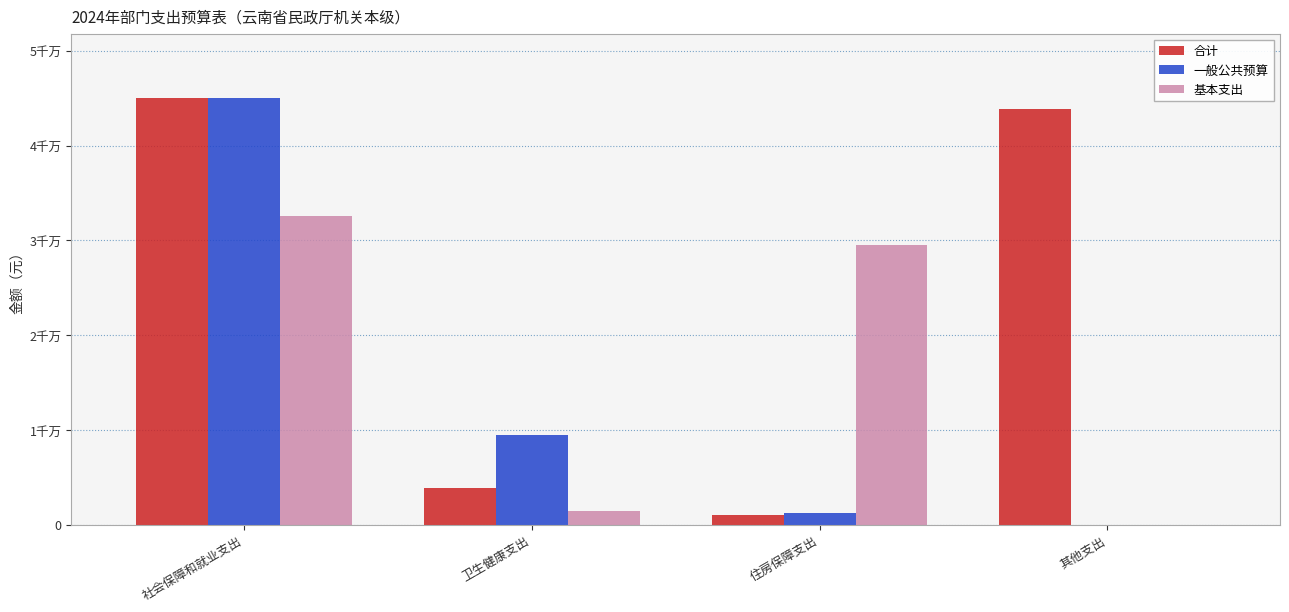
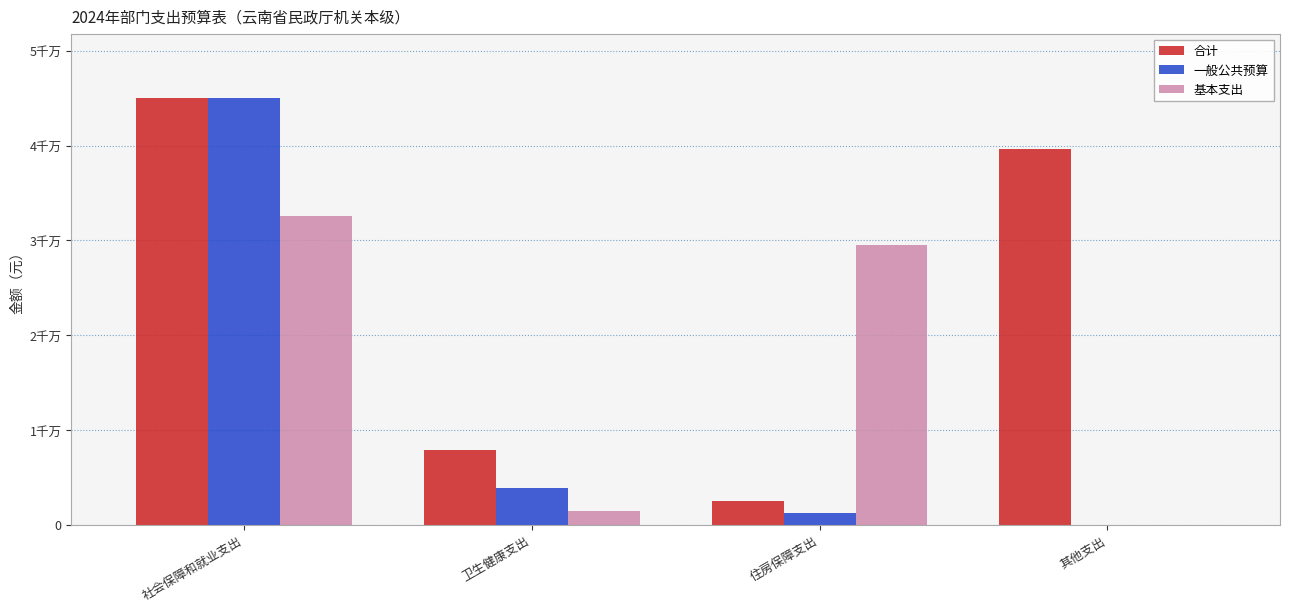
  {
    "合计": {
      "社会保障和就业支出": "4.5千万",
-     "卫生健康支出": "0.4千万",
-     "住房保障支出": "0.1千万",
-     "其他支出": "4.4千万"
+     "卫生健康支出": "0.8千万",
+     "住房保障支出": "0.2千万",
+     "其他支出": "4.0千万"
    },
    "一般公共预算": {
      "社会保障和就业支出": "4.5千万",
-     "卫生健康支出": "0.9千万",
+     "卫生健康支出": "0.4千万",
      "住房保障支出": "0.1千万",
      "其他支出": "0.0千万"
    },
    "基本支出": {
      "社会保障和就业支出": "3.3千万",
      "卫生健康支出": "0.1千万",
      "住房保障支出": "2.9千万",
      "其他支出": "0.0千万"
    }
  }
